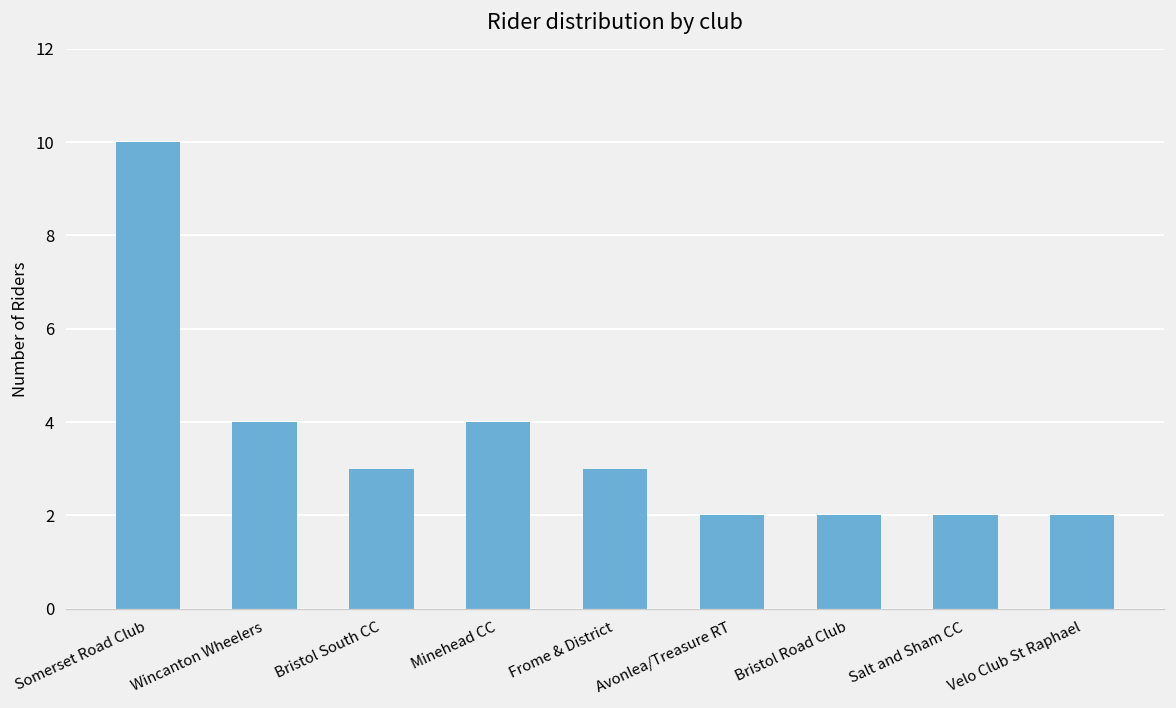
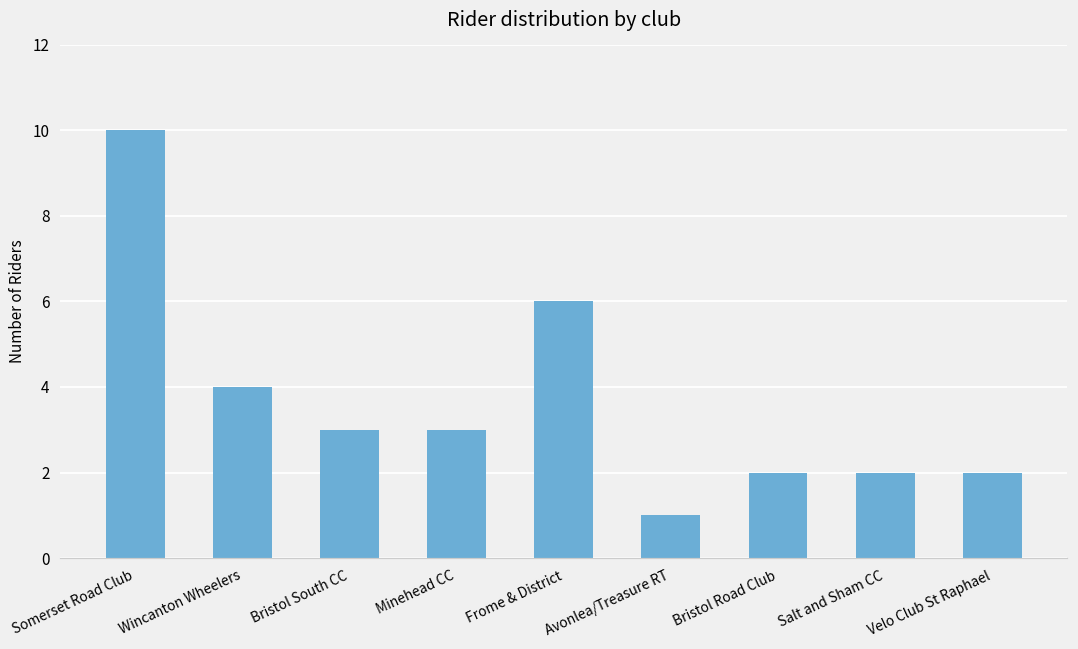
  {
    "Somerset Road Club": 10,
    "Wincanton Wheelers": 4,
    "Bristol South CC": 3,
-   "Minehead CC": 4,
-   "Frome & District": 3,
-   "Avonlea/Treasure RT": 2,
+   "Minehead CC": 3,
+   "Frome & District": 6,
+   "Avonlea/Treasure RT": 1,
    "Bristol Road Club": 2,
    "Salt and Sham CC": 2,
    "Velo Club St Raphael": 2
  }
